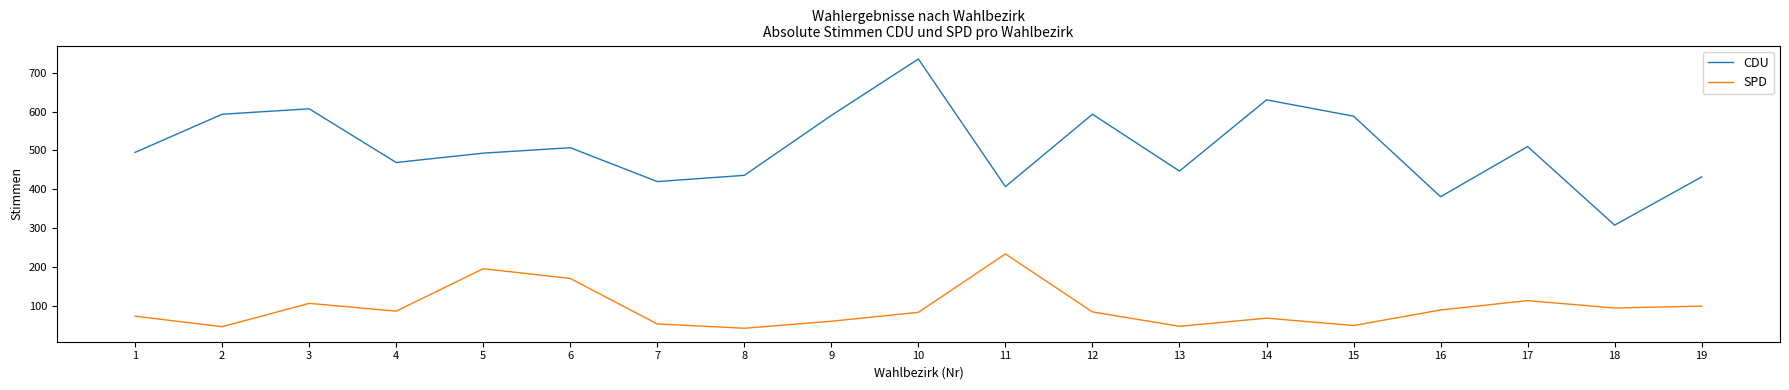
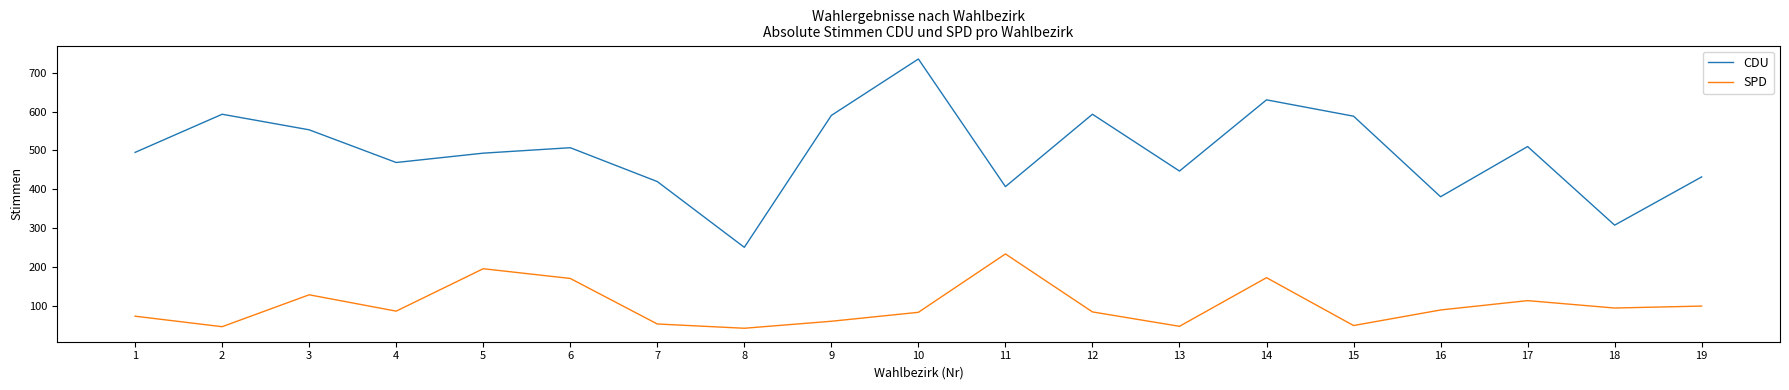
  {
    "CDU": {
      "1": 500,
      "2": 590,
-     "3": 610,
+     "3": 550,
      "4": 470,
      "5": 490,
      "6": 510,
      "7": 420,
-     "8": 440,
+     "8": 250,
      "9": 590,
      "10": 740,
      "11": 410,
      "12": 590,
      "13": 450,
      "14": 630,
      "15": 590,
      "16": 380,
      "17": 510,
      "18": 310,
      "19": 430
    },
    "SPD": {
      "1": 70,
      "2": 50,
-     "3": 110,
+     "3": 130,
      "4": 90,
      "5": 200,
      "6": 170,
      "7": 50,
      "8": 40,
      "9": 60,
      "10": 80,
      "11": 230,
      "12": 90,
      "13": 50,
-     "14": 70,
+     "14": 170,
      "15": 50,
      "16": 90,
      "17": 110,
      "18": 100,
      "19": 100
    }
  }
